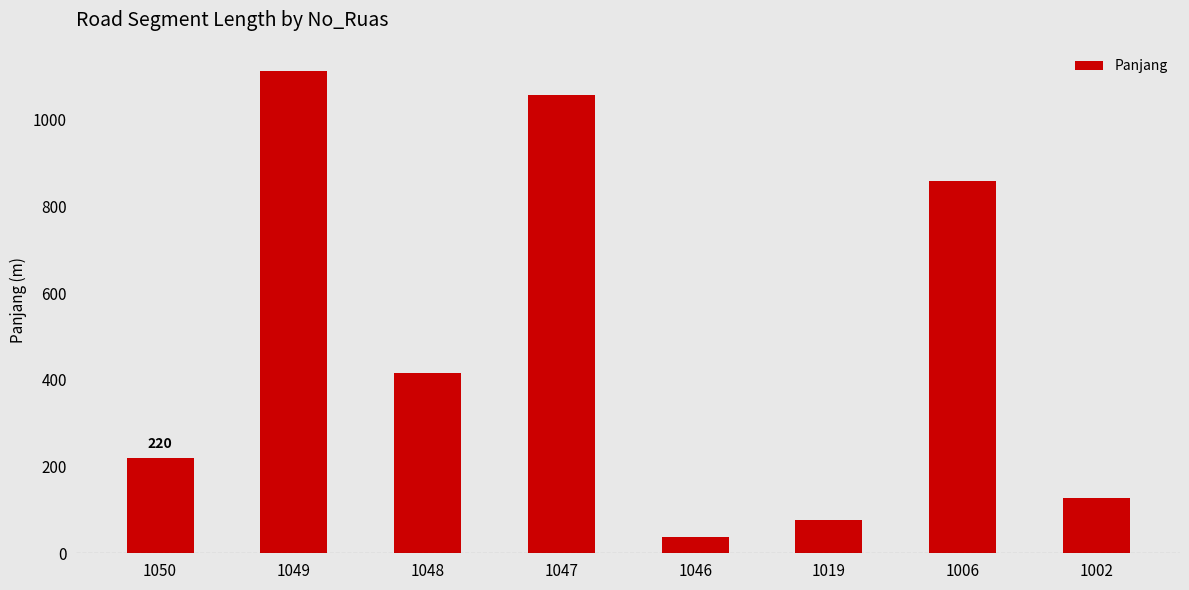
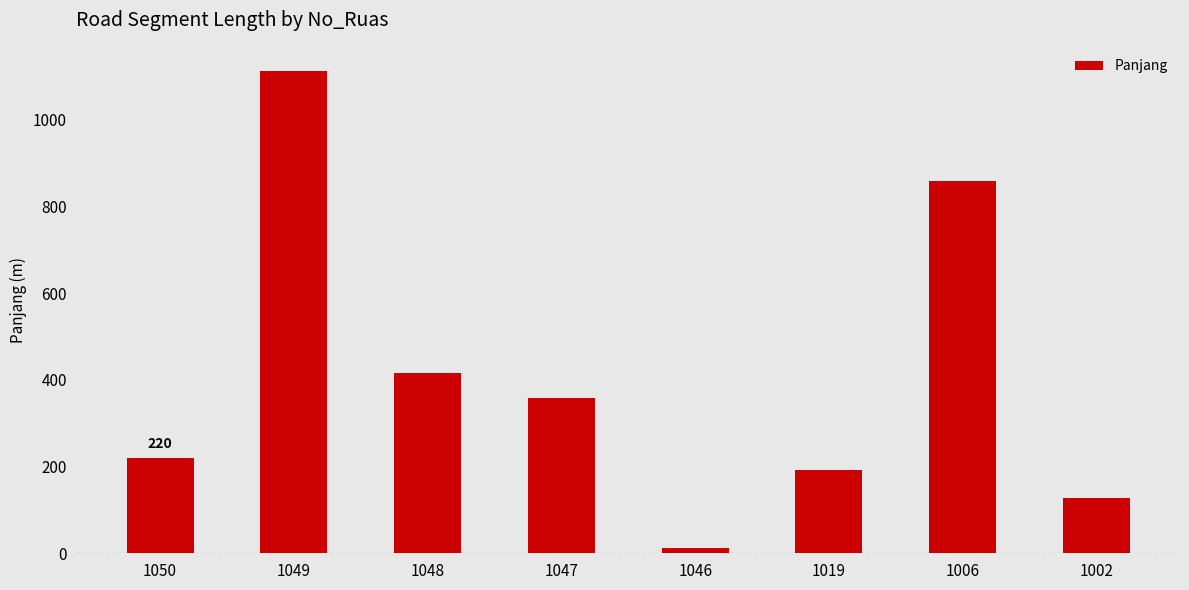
  {
    "1049": 1110,
    "1048": 420,
-   "1047": 1060,
-   "1046": 40,
-   "1019": 80,
+   "1047": 360,
+   "1046": 10,
+   "1019": 190,
    "1006": 860,
    "1002": 130
  }
